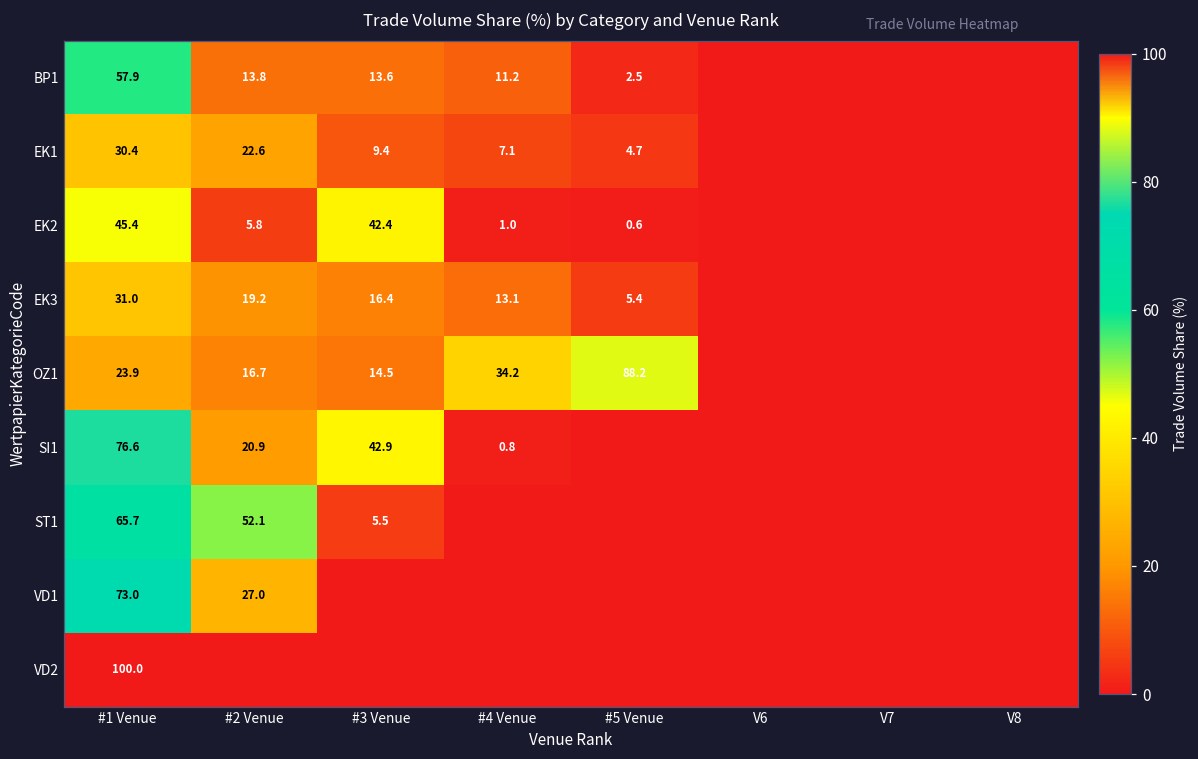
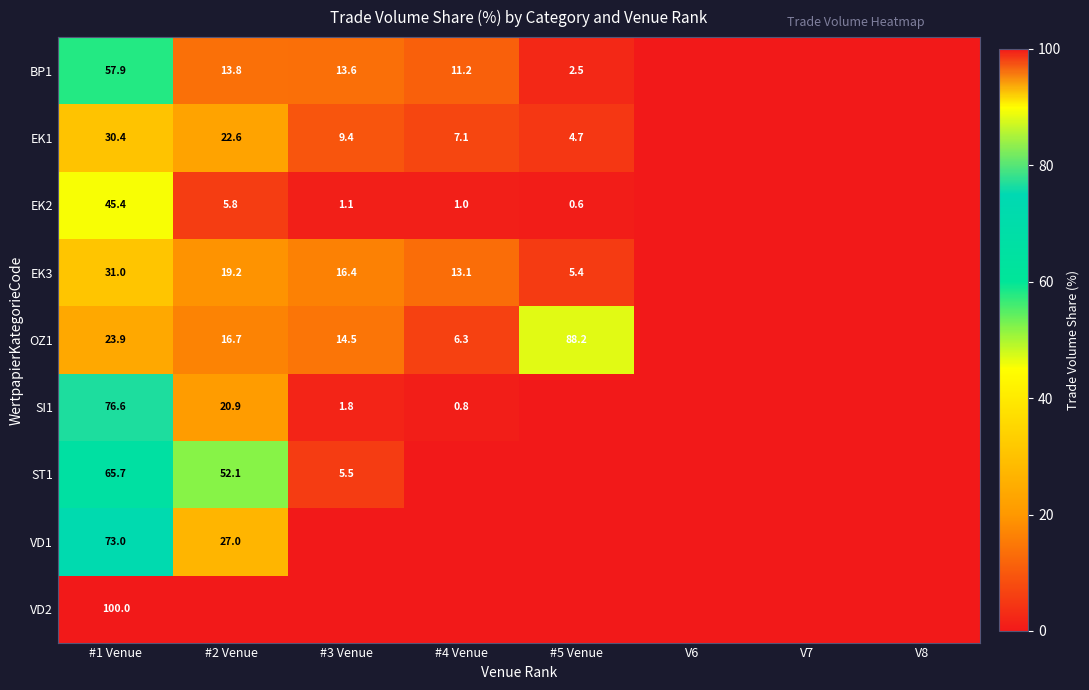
  {
    "BP1": {
      "#1 Venue": 57.9,
      "#2 Venue": 13.8,
      "#3 Venue": 13.6,
      "#4 Venue": 11.2,
      "#5 Venue": 2.5
    },
    "EK1": {
      "#1 Venue": 30.4,
      "#2 Venue": 22.6,
      "#3 Venue": 9.4,
      "#4 Venue": 7.1,
      "#5 Venue": 4.7
    },
    "EK2": {
      "#1 Venue": 45.4,
      "#2 Venue": 5.8,
-     "#3 Venue": 42.4,
+     "#3 Venue": 1.1,
      "#4 Venue": 1.0,
      "#5 Venue": 0.6
    },
    "EK3": {
      "#1 Venue": 31.0,
      "#2 Venue": 19.2,
      "#3 Venue": 16.4,
      "#4 Venue": 13.1,
      "#5 Venue": 5.4
    },
    "OZ1": {
      "#1 Venue": 23.9,
      "#2 Venue": 16.7,
      "#3 Venue": 14.5,
-     "#4 Venue": 34.2,
+     "#4 Venue": 6.3,
      "#5 Venue": 88.2
    },
    "SI1": {
      "#1 Venue": 76.6,
      "#2 Venue": 20.9,
-     "#3 Venue": 42.9,
+     "#3 Venue": 1.8,
      "#4 Venue": 0.8
    },
    "ST1": {
      "#1 Venue": 65.7,
      "#2 Venue": 52.1,
      "#3 Venue": 5.5
    },
    "VD1": {
      "#1 Venue": 73.0,
      "#2 Venue": 27.0
    },
    "VD2": {
      "#1 Venue": 100.0
    }
  }
